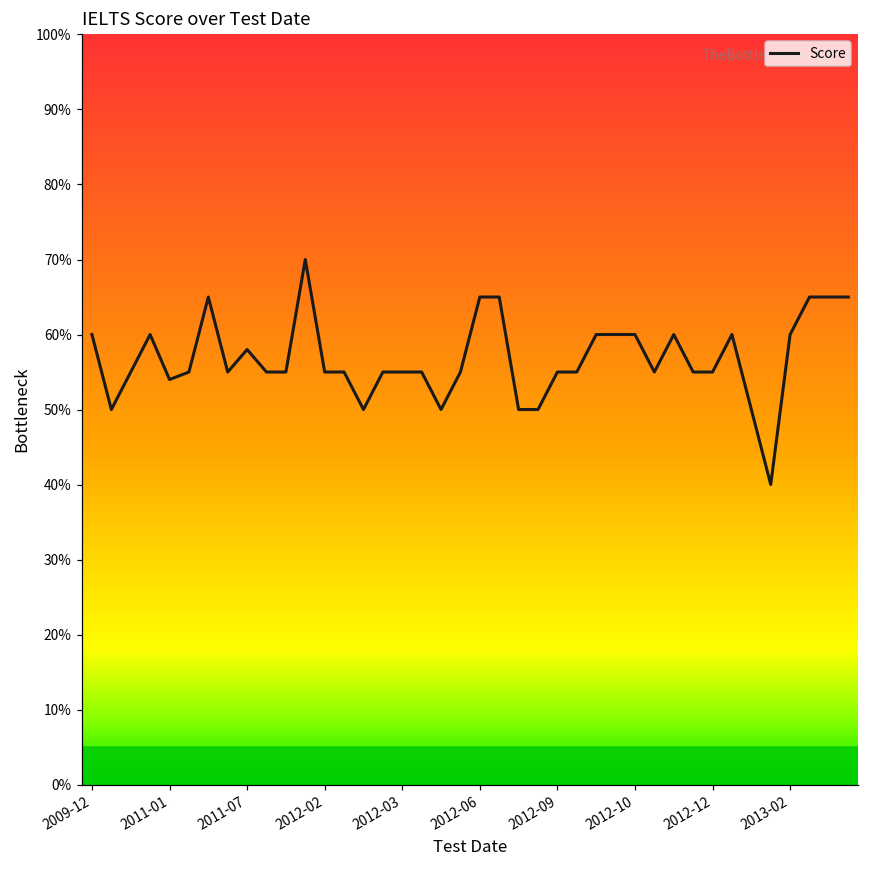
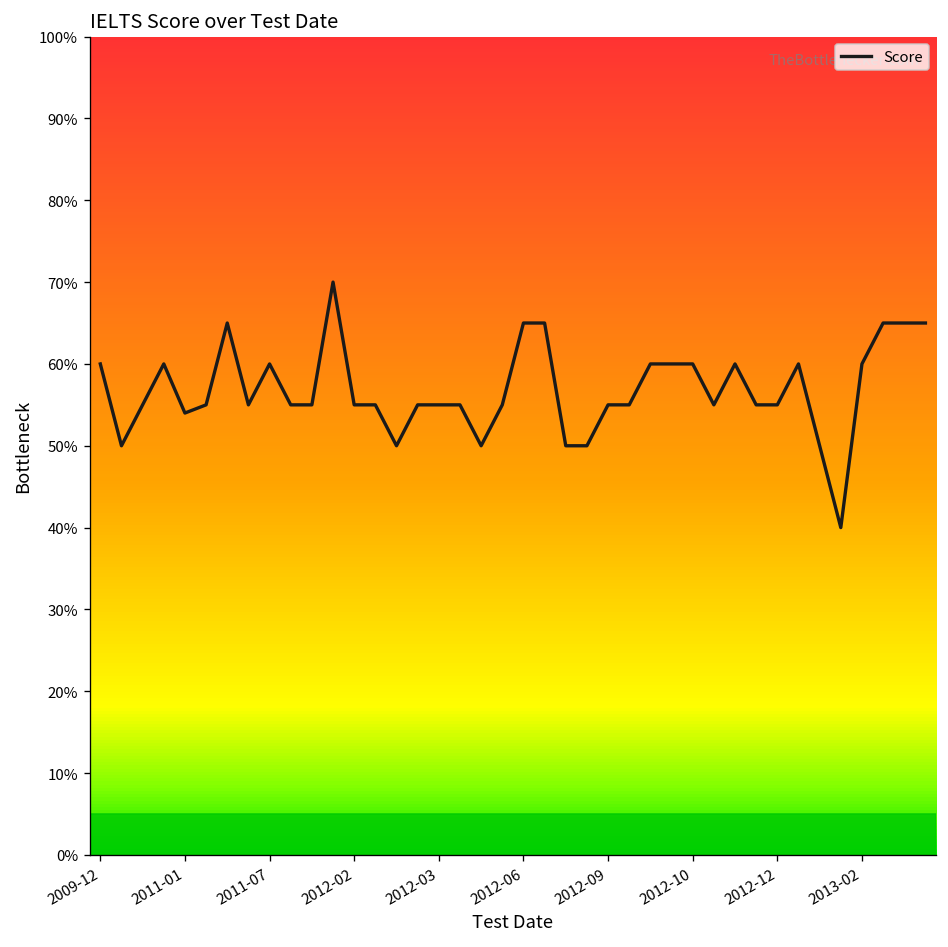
  {
    "2009-12": "60%",
    "2011-01": "54%",
-   "2011-07": "58%",
+   "2011-07": "60%",
    "2012-02": "55%",
    "2012-03": "55%",
    "2012-06": "65%",
    "2012-09": "55%",
    "2012-10": "60%",
    "2012-12": "55%",
    "2013-02": "60%"
  }
